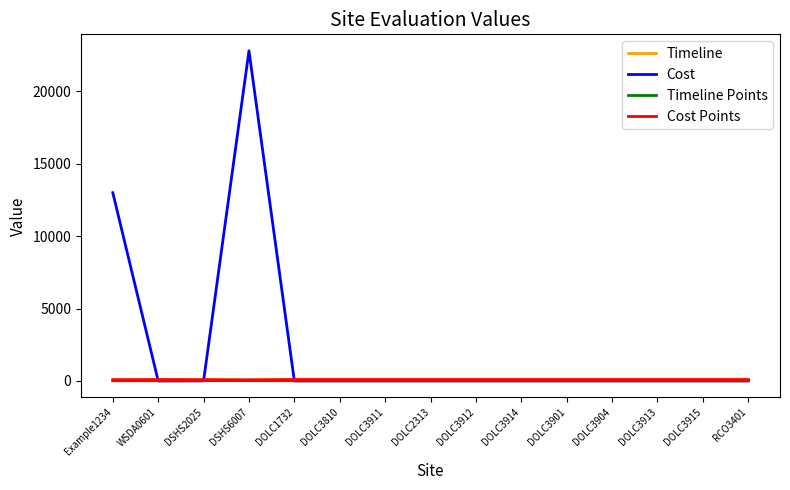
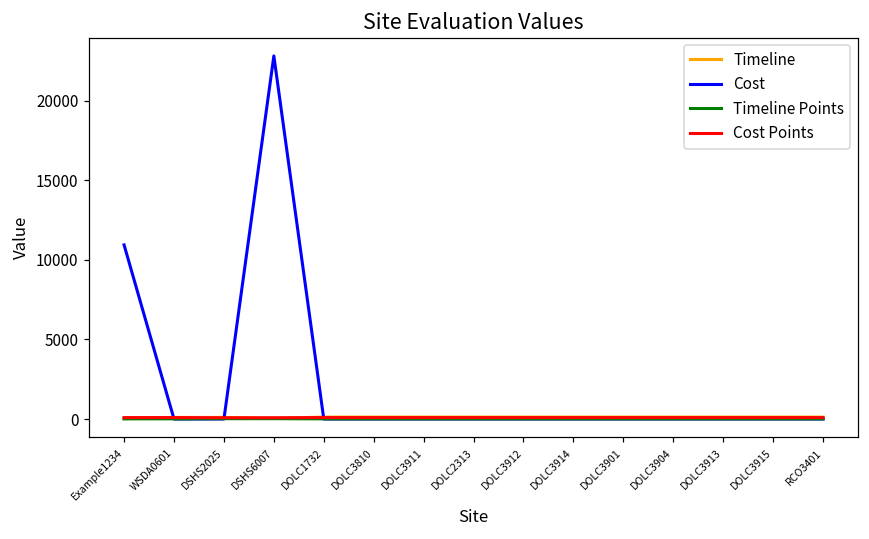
  {
    "Cost": {
-     "Example1234": 13000,
+     "Example1234": 10900,
      "DSHS6007": 22800
    }
  }
